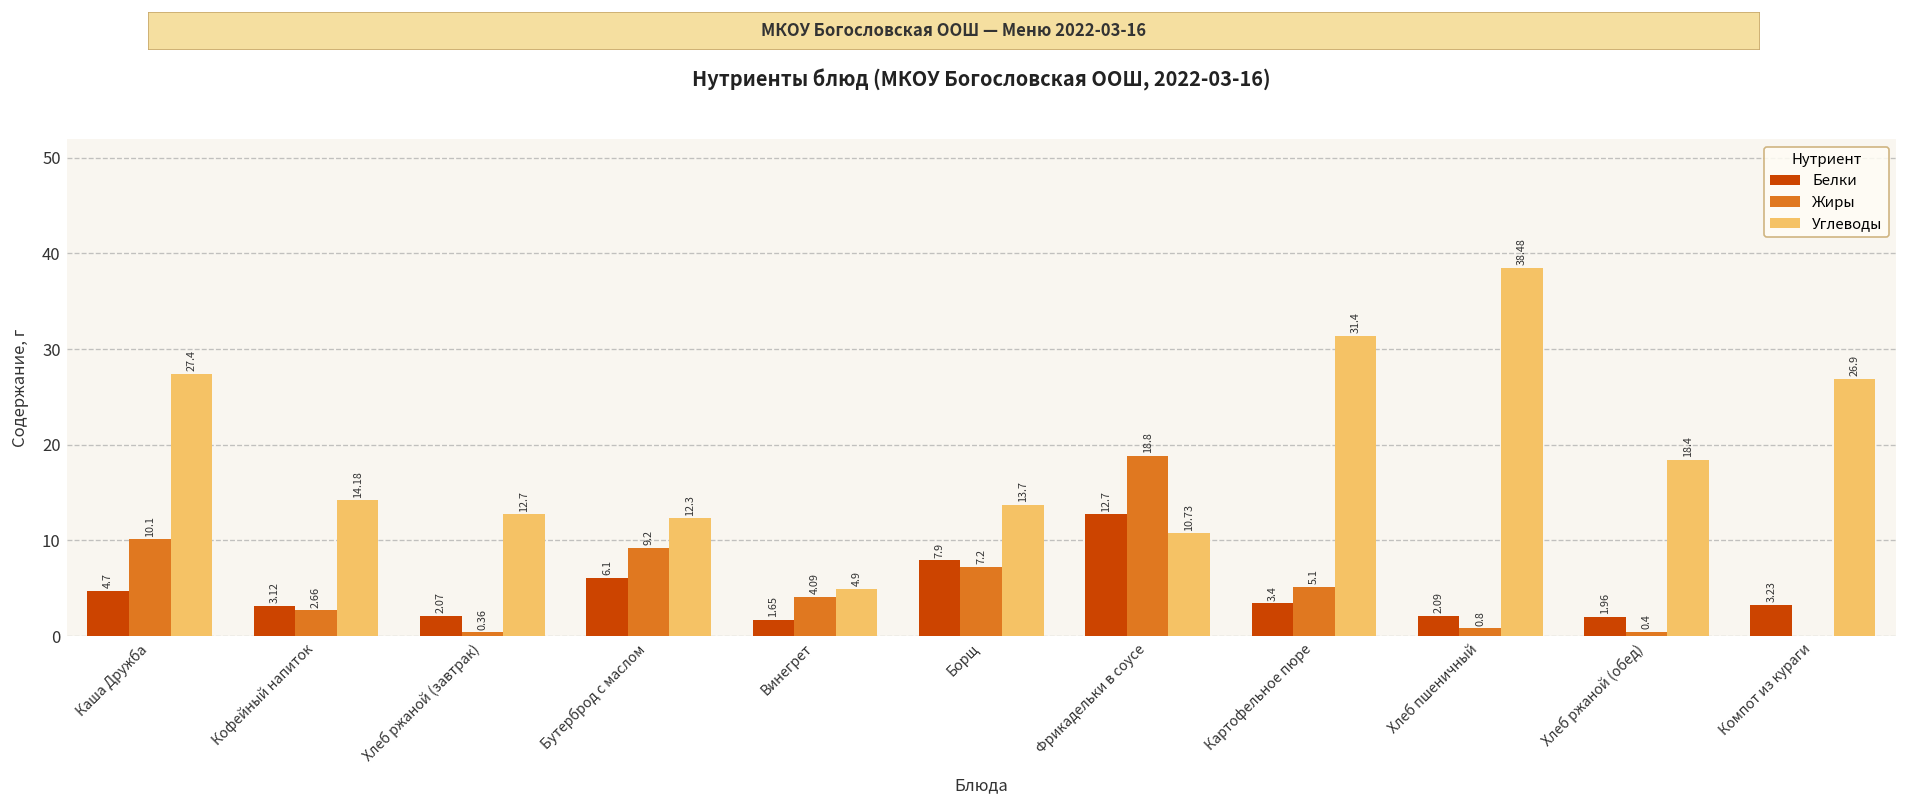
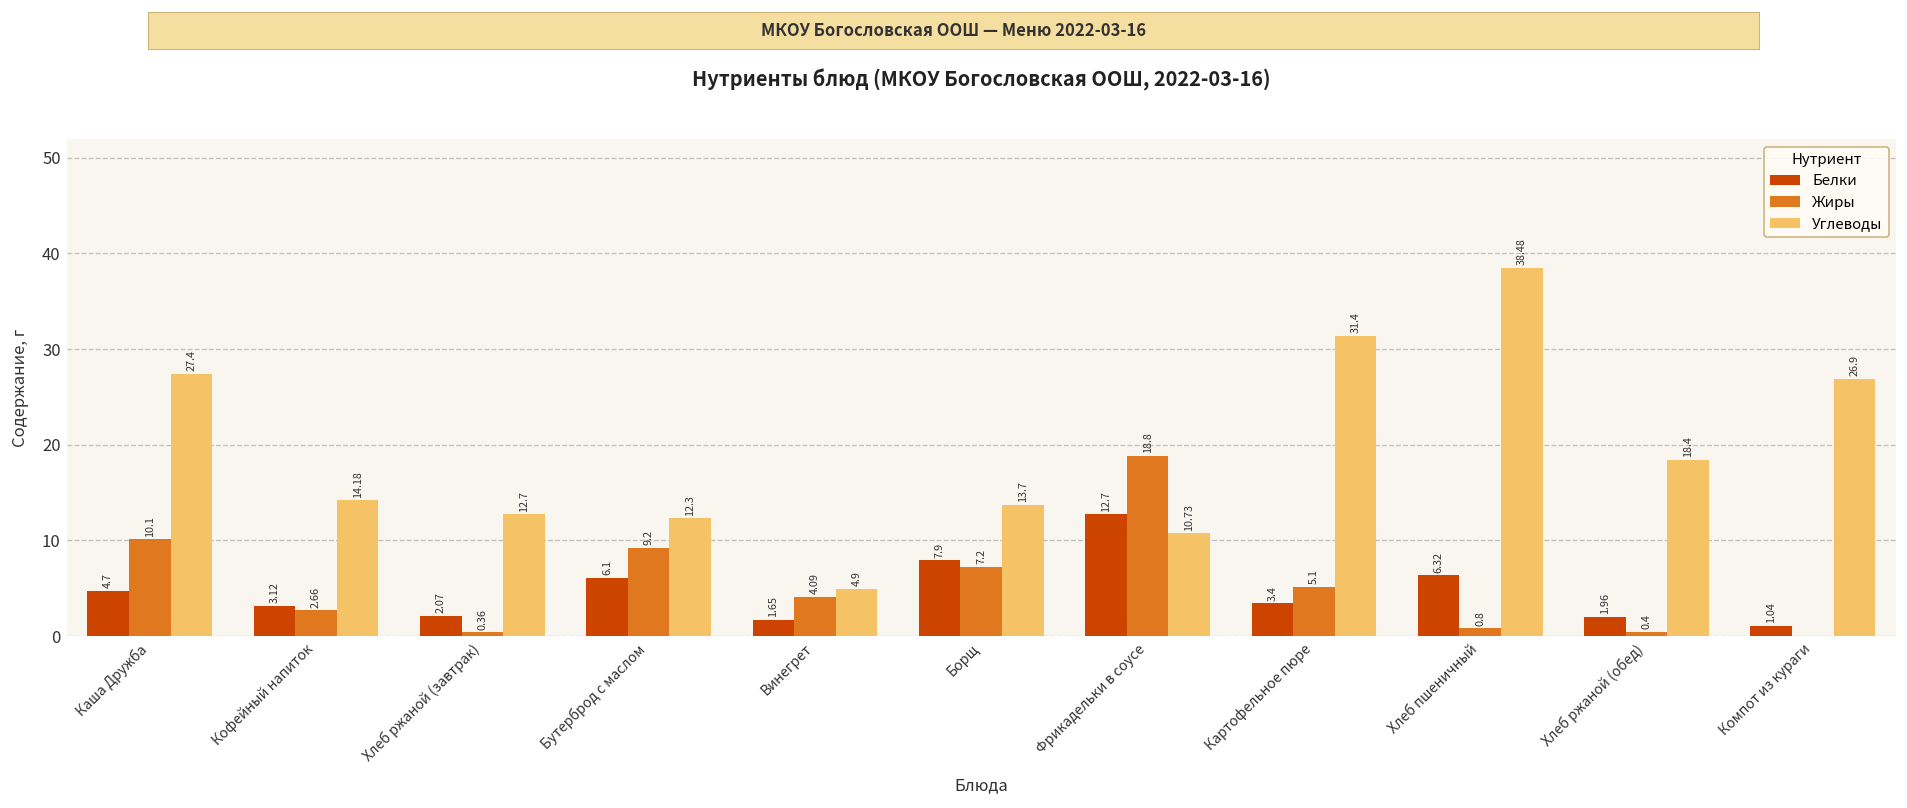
  {
    "Белки": {
      "Каша Дружба": 4.7,
      "Кофейный напиток": 3.12,
      "Хлеб ржаной (завтрак)": 2.07,
      "Бутерброд с маслом": 6.1,
      "Винегрет": 1.65,
      "Борщ": 7.9,
      "Фрикадельки в соусе": 12.7,
      "Картофельное пюре": 3.4,
-     "Хлеб пшеничный": 2.09,
+     "Хлеб пшеничный": 6.32,
      "Хлеб ржаной (обед)": 1.96,
-     "Компот из кураги": 3.23
+     "Компот из кураги": 1.04
    },
    "Жиры": {
      "Каша Дружба": 10.1,
      "Кофейный напиток": 2.66,
      "Хлеб ржаной (завтрак)": 0.36,
      "Бутерброд с маслом": 9.2,
      "Винегрет": 4.09,
      "Борщ": 7.2,
      "Фрикадельки в соусе": 18.8,
      "Картофельное пюре": 5.1,
      "Хлеб пшеничный": 0.8,
      "Хлеб ржаной (обед)": 0.4
    },
    "Углеводы": {
      "Каша Дружба": 27.4,
      "Кофейный напиток": 14.18,
      "Хлеб ржаной (завтрак)": 12.7,
      "Бутерброд с маслом": 12.3,
      "Винегрет": 4.9,
      "Борщ": 13.7,
      "Фрикадельки в соусе": 10.73,
      "Картофельное пюре": 31.4,
      "Хлеб пшеничный": 38.48,
      "Хлеб ржаной (обед)": 18.4,
      "Компот из кураги": 26.9
    }
  }
